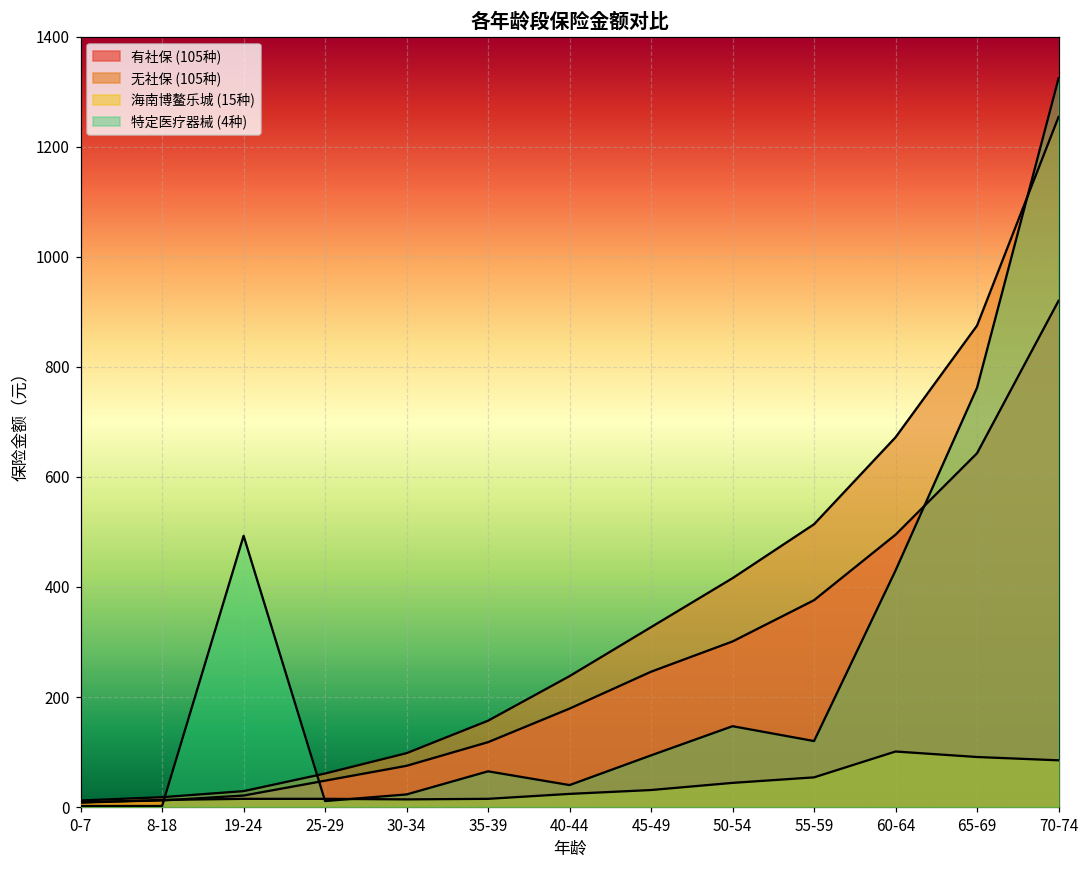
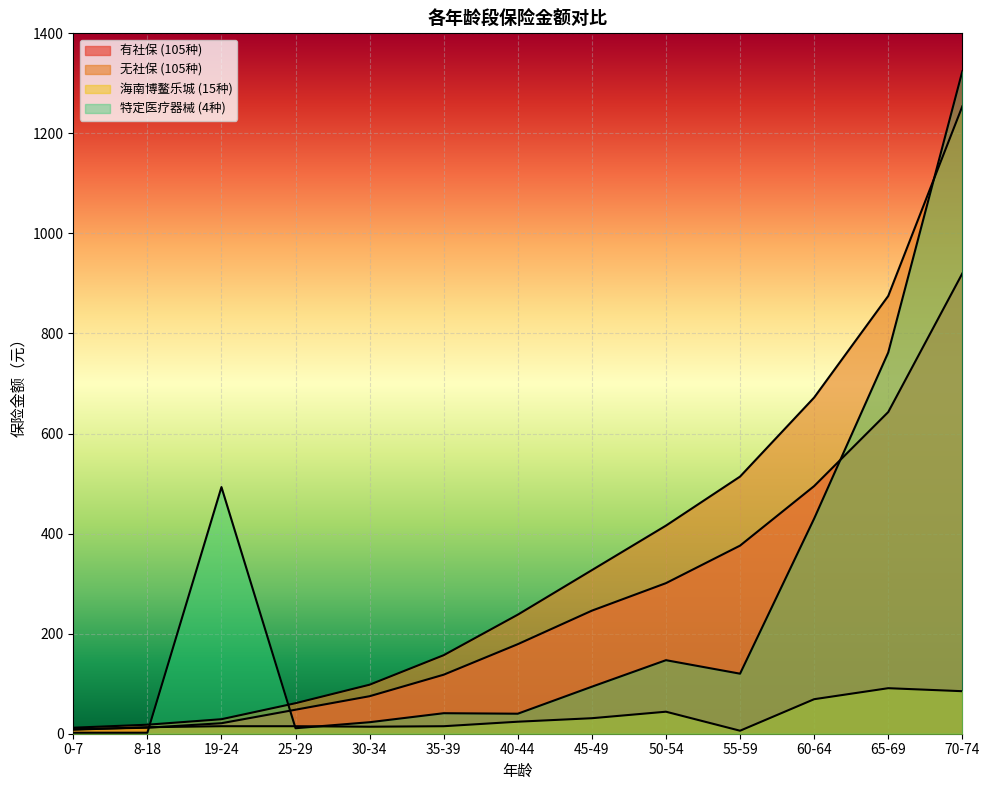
  {
    "海南博鳌乐城 (15种)": {
      "19-24": 20,
      "30-34": 10,
      "35-39": 20,
      "40-44": 20,
      "45-49": 30,
      "50-54": 40,
-     "55-59": 50,
-     "60-64": 100,
+     "55-59": 10,
+     "60-64": 70,
      "65-69": 90,
      "70-74": 90
    },
    "特定医疗器械 (4种)": {
      "0-7": 0,
      "8-18": 0,
      "19-24": 490,
      "30-34": 20,
-     "35-39": 70,
+     "35-39": 40,
      "40-44": 40,
      "45-49": 90,
      "50-54": 150,
      "55-59": 120,
      "60-64": 430,
      "65-69": 760,
      "70-74": 1320
    }
  }
